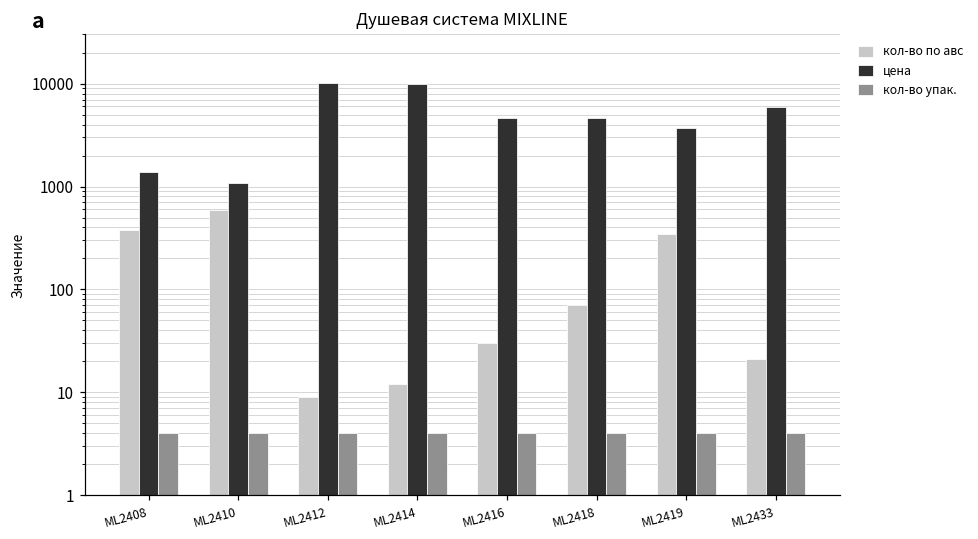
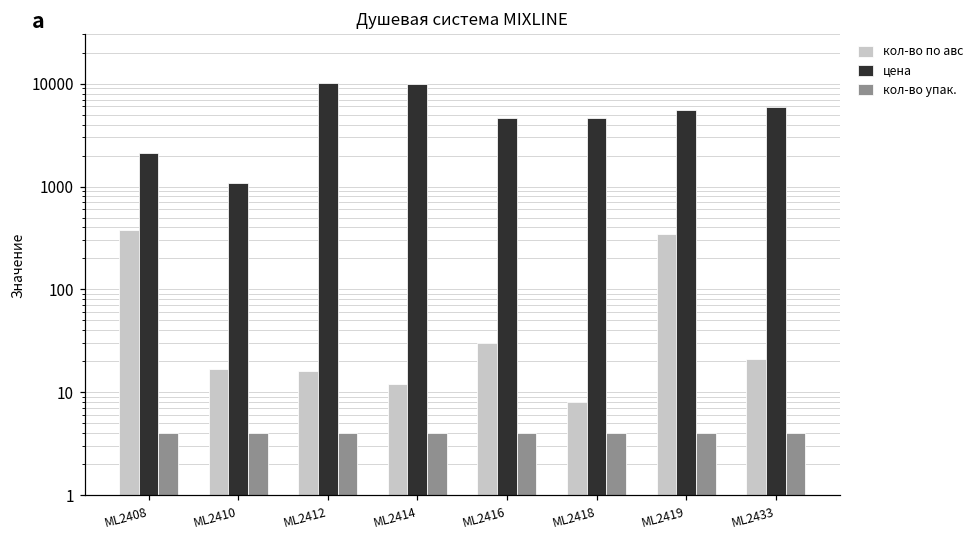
  {
    "кол-во по авс": {
      "ML2408": 380,
-     "ML2410": 600,
-     "ML2412": 9,
+     "ML2410": 17,
+     "ML2412": 16,
      "ML2414": 12,
      "ML2416": 30,
-     "ML2418": 70,
+     "ML2418": 8,
      "ML2419": 340,
      "ML2433": 21
    },
    "цена": {
-     "ML2408": 1400,
+     "ML2408": 2100,
      "ML2410": 1100,
      "ML2412": 10000,
      "ML2414": 10000,
      "ML2416": 5000,
      "ML2418": 5000,
-     "ML2419": 3700,
+     "ML2419": 6000,
      "ML2433": 6000
    },
    "кол-во упак.": {
      "ML2408": 4,
      "ML2410": 4,
      "ML2412": 4,
      "ML2414": 4,
      "ML2416": 4,
      "ML2418": 4,
      "ML2419": 4,
      "ML2433": 4
    }
  }
